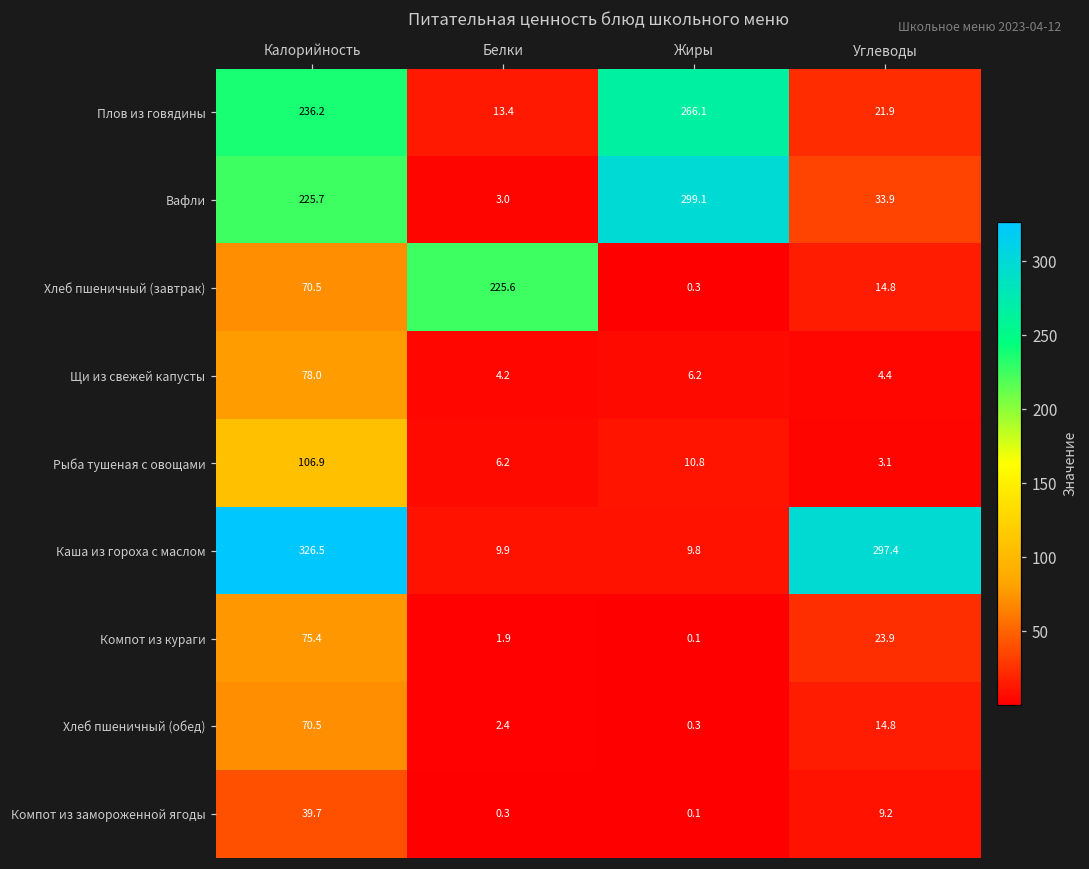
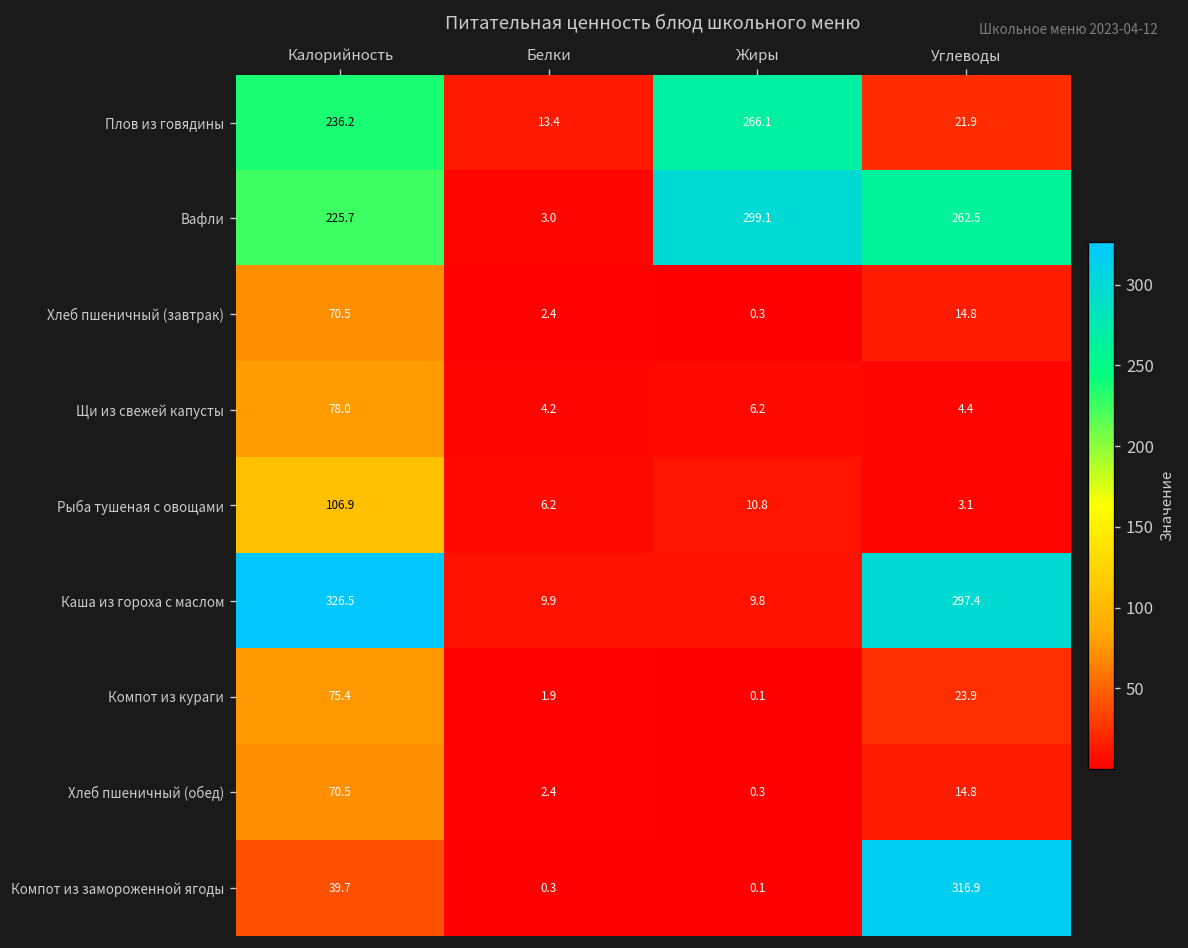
  {
    "Плов из говядины": {
      "Калорийность": 236.2,
      "Белки": 13.4,
      "Жиры": 266.1,
      "Углеводы": 21.9
    },
    "Вафли": {
      "Калорийность": 225.7,
      "Белки": 3.0,
      "Жиры": 299.1,
-     "Углеводы": 33.9
+     "Углеводы": 262.5
    },
    "Хлеб пшеничный (завтрак)": {
      "Калорийность": 70.5,
-     "Белки": 225.6,
+     "Белки": 2.4,
      "Жиры": 0.3,
      "Углеводы": 14.8
    },
    "Щи из свежей капусты": {
      "Калорийность": 78.0,
      "Белки": 4.2,
      "Жиры": 6.2,
      "Углеводы": 4.4
    },
    "Рыба тушеная с овощами": {
      "Калорийность": 106.9,
      "Белки": 6.2,
      "Жиры": 10.8,
      "Углеводы": 3.1
    },
    "Каша из гороха с маслом": {
      "Калорийность": 326.5,
      "Белки": 9.9,
      "Жиры": 9.8,
      "Углеводы": 297.4
    },
    "Компот из кураги": {
      "Калорийность": 75.4,
      "Белки": 1.9,
      "Жиры": 0.1,
      "Углеводы": 23.9
    },
    "Хлеб пшеничный (обед)": {
      "Калорийность": 70.5,
      "Белки": 2.4,
      "Жиры": 0.3,
      "Углеводы": 14.8
    },
    "Компот из замороженной ягоды": {
      "Калорийность": 39.7,
      "Белки": 0.3,
      "Жиры": 0.1,
-     "Углеводы": 9.2
+     "Углеводы": 316.9
    }
  }
